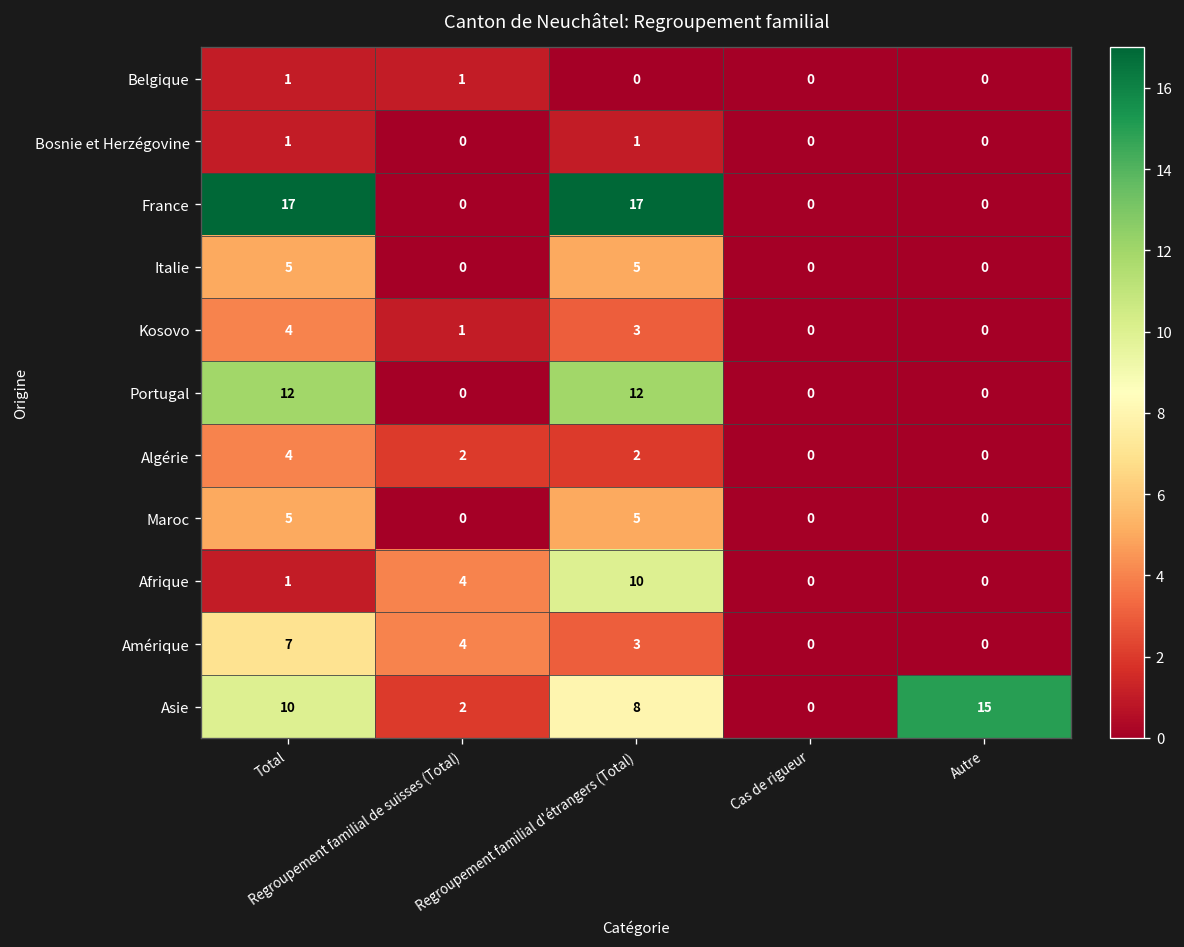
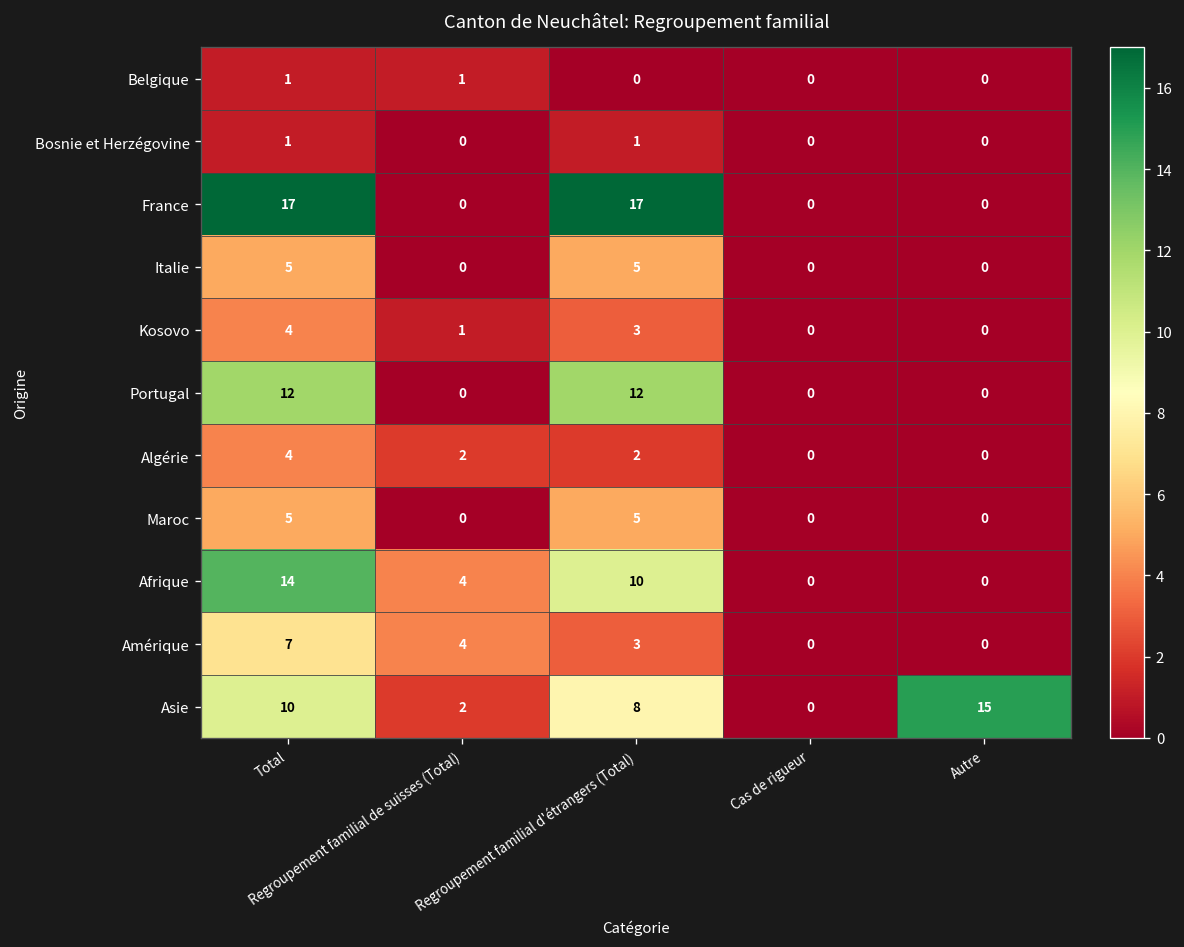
  {
    "Belgique": {
      "Total": 1,
      "Regroupement familial de suisses (Total)": 1,
      "Regroupement familial d'étrangers (Total)": 0,
      "Cas de rigueur": 0,
      "Autre": 0
    },
    "Bosnie et Herzégovine": {
      "Total": 1,
      "Regroupement familial de suisses (Total)": 0,
      "Regroupement familial d'étrangers (Total)": 1,
      "Cas de rigueur": 0,
      "Autre": 0
    },
    "France": {
      "Total": 17,
      "Regroupement familial de suisses (Total)": 0,
      "Regroupement familial d'étrangers (Total)": 17,
      "Cas de rigueur": 0,
      "Autre": 0
    },
    "Italie": {
      "Total": 5,
      "Regroupement familial de suisses (Total)": 0,
      "Regroupement familial d'étrangers (Total)": 5,
      "Cas de rigueur": 0,
      "Autre": 0
    },
    "Kosovo": {
      "Total": 4,
      "Regroupement familial de suisses (Total)": 1,
      "Regroupement familial d'étrangers (Total)": 3,
      "Cas de rigueur": 0,
      "Autre": 0
    },
    "Portugal": {
      "Total": 12,
      "Regroupement familial de suisses (Total)": 0,
      "Regroupement familial d'étrangers (Total)": 12,
      "Cas de rigueur": 0,
      "Autre": 0
    },
    "Algérie": {
      "Total": 4,
      "Regroupement familial de suisses (Total)": 2,
      "Regroupement familial d'étrangers (Total)": 2,
      "Cas de rigueur": 0,
      "Autre": 0
    },
    "Maroc": {
      "Total": 5,
      "Regroupement familial de suisses (Total)": 0,
      "Regroupement familial d'étrangers (Total)": 5,
      "Cas de rigueur": 0,
      "Autre": 0
    },
    "Afrique": {
-     "Total": 1,
+     "Total": 14,
      "Regroupement familial de suisses (Total)": 4,
      "Regroupement familial d'étrangers (Total)": 10,
      "Cas de rigueur": 0,
      "Autre": 0
    },
    "Amérique": {
      "Total": 7,
      "Regroupement familial de suisses (Total)": 4,
      "Regroupement familial d'étrangers (Total)": 3,
      "Cas de rigueur": 0,
      "Autre": 0
    },
    "Asie": {
      "Total": 10,
      "Regroupement familial de suisses (Total)": 2,
      "Regroupement familial d'étrangers (Total)": 8,
      "Cas de rigueur": 0,
      "Autre": 15
    }
  }
